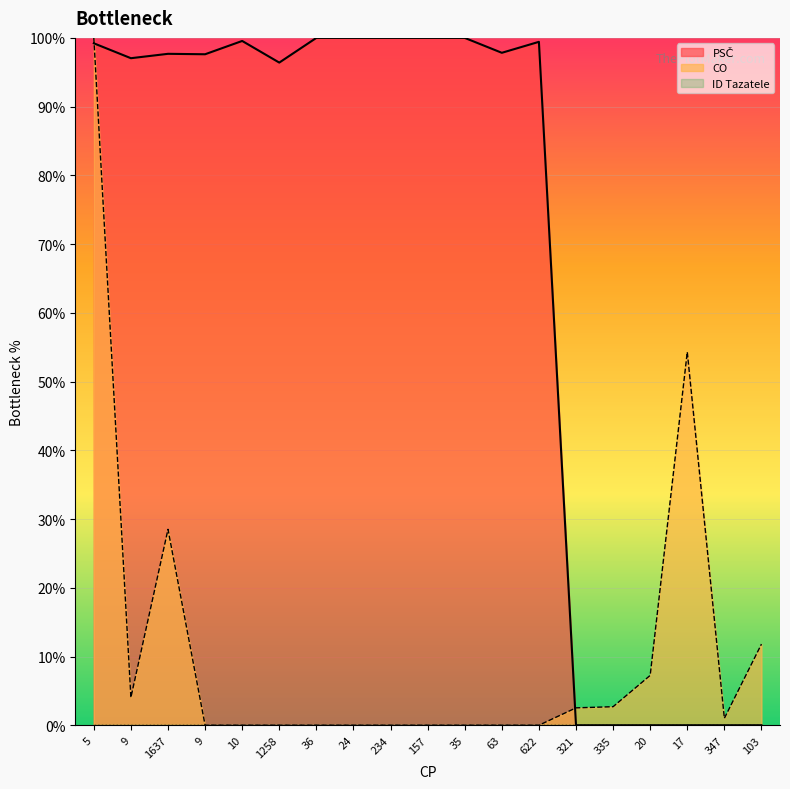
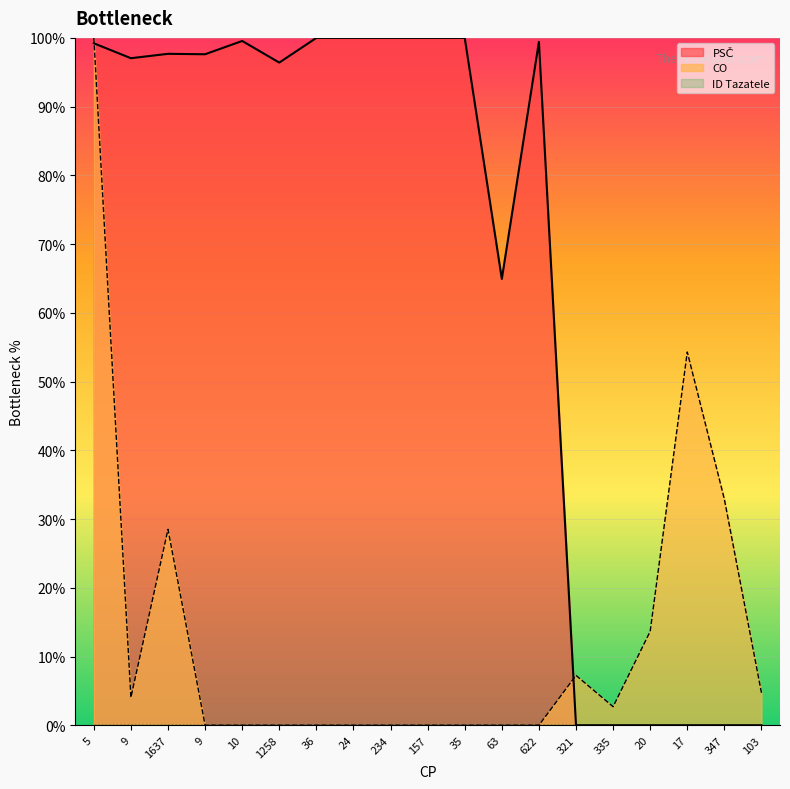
  {
    "PSČ": {
      "5": "99%",
      "1637": "98%",
      "10": "100%",
      "1258": "96%",
      "36": "100%",
      "24": "100%",
      "234": "100%",
      "157": "100%",
      "35": "100%",
-     "63": "98%",
+     "63": "65%",
      "622": "99%"
    },
    "CO": {
      "5": "100%",
      "1637": "28%",
-     "321": "3%",
+     "321": "7%",
      "335": "3%",
-     "20": "7%",
+     "20": "14%",
      "17": "54%",
-     "347": "1%",
-     "103": "12%"
+     "347": "33%",
+     "103": "5%"
    },
    "ID Tazatele": {
      "5": "0%",
      "1637": "0%"
    }
  }
